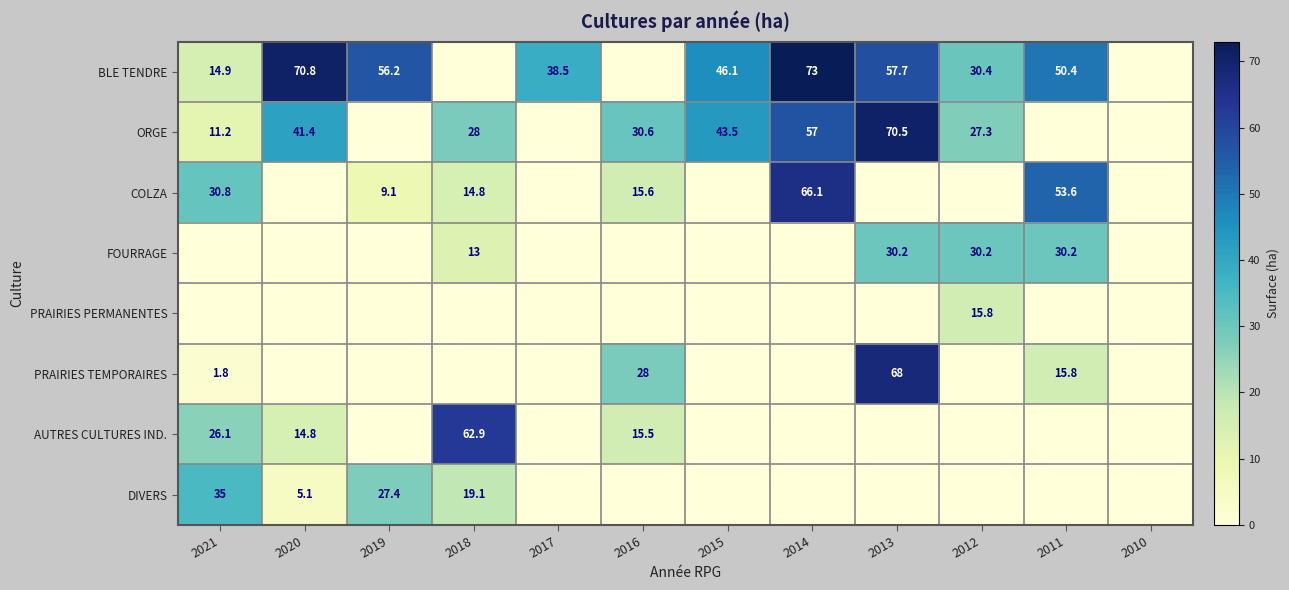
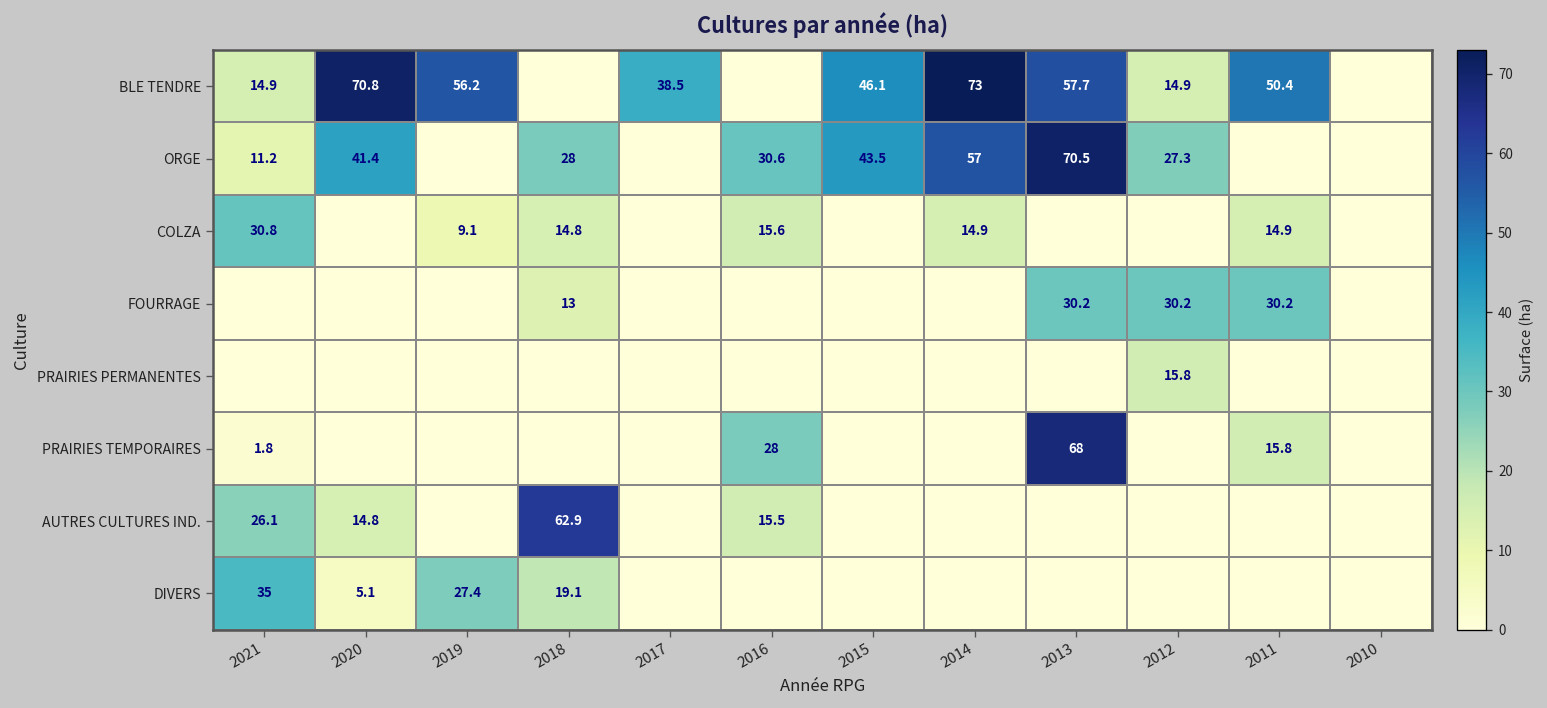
  {
    "BLE TENDRE": {
      "2021": 14.9,
      "2020": 70.8,
      "2019": 56.2,
      "2017": 38.5,
      "2015": 46.1,
      "2014": 73,
      "2013": 57.7,
-     "2012": 30.4,
+     "2012": 14.9,
      "2011": 50.4
    },
    "ORGE": {
      "2021": 11.2,
      "2020": 41.4,
      "2018": 28,
      "2016": 30.6,
      "2015": 43.5,
      "2014": 57,
      "2013": 70.5,
      "2012": 27.3
    },
    "COLZA": {
      "2021": 30.8,
      "2019": 9.1,
      "2018": 14.8,
      "2016": 15.6,
-     "2014": 66.1,
-     "2011": 53.6
+     "2014": 14.9,
+     "2011": 14.9
    },
    "FOURRAGE": {
      "2018": 13,
      "2013": 30.2,
      "2012": 30.2,
      "2011": 30.2
    },
    "PRAIRIES PERMANENTES": {
      "2012": 15.8
    },
    "PRAIRIES TEMPORAIRES": {
      "2021": 1.8,
      "2016": 28,
      "2013": 68,
      "2011": 15.8
    },
    "AUTRES CULTURES IND.": {
      "2021": 26.1,
      "2020": 14.8,
      "2018": 62.9,
      "2016": 15.5
    },
    "DIVERS": {
      "2021": 35,
      "2020": 5.1,
      "2019": 27.4,
      "2018": 19.1
    }
  }
